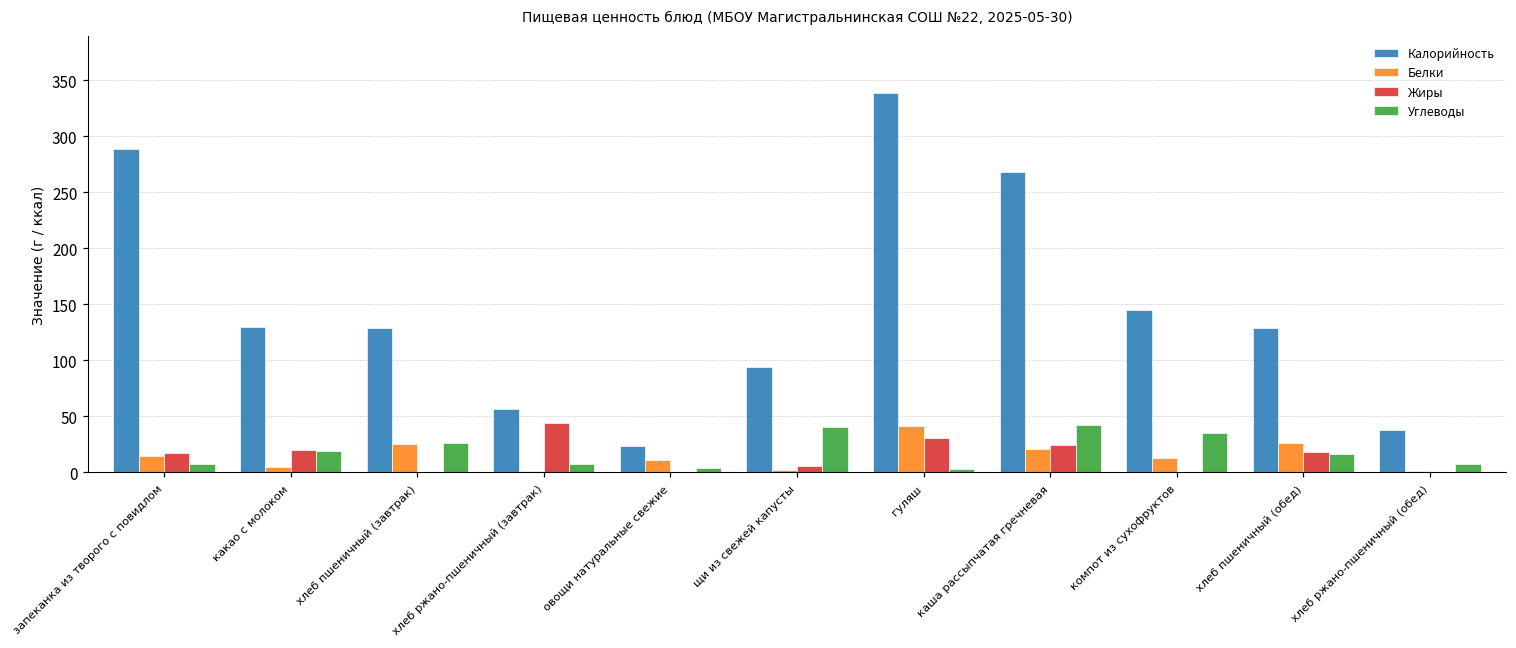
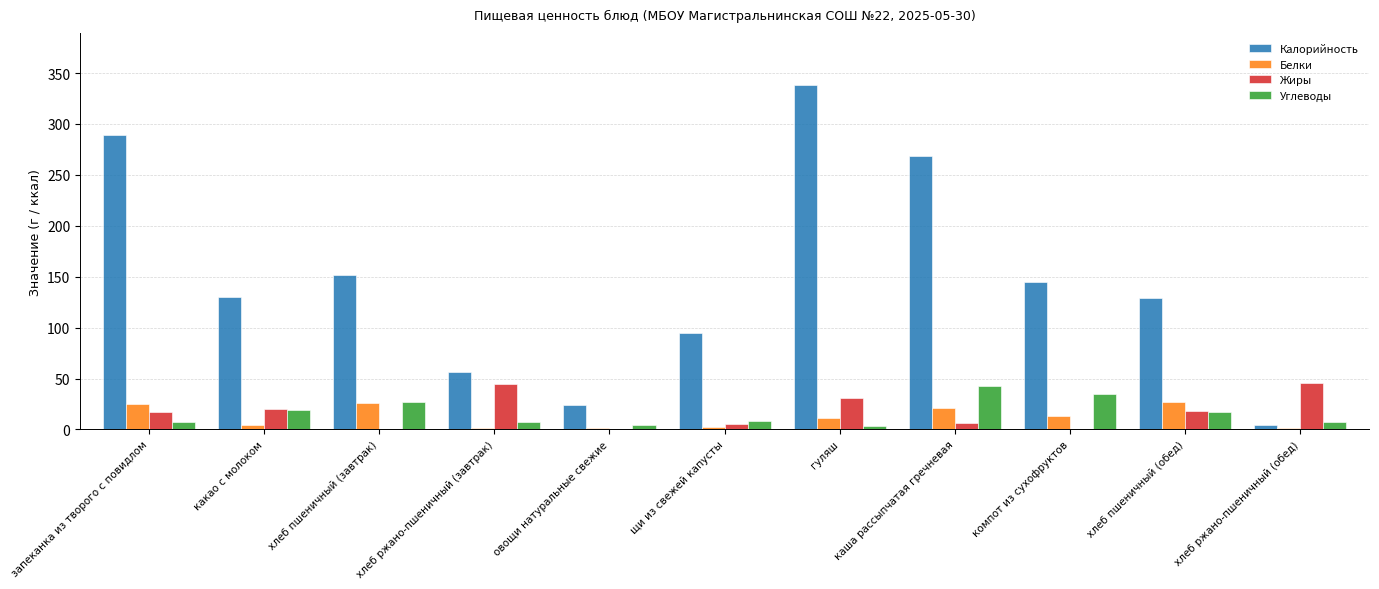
  {
    "Калорийность": {
      "запеканка из творого с повидлом": 289,
      "какао с молоком": 130,
-     "хлеб пшеничный (завтрак)": 129,
+     "хлеб пшеничный (завтрак)": 152,
      "хлеб ржано-пшеничный (завтрак)": 56,
      "овощи натуральные свежие": 24,
      "щи из свежей капусты": 94,
      "гуляш": 339,
      "каша рассыпчатая гречневая": 268,
      "компот из сухофруктов": 145,
      "хлеб пшеничный (обед)": 129,
-     "хлеб ржано-пшеничный (обед)": 38
+     "хлеб ржано-пшеничный (обед)": 5
    },
    "Белки": {
-     "запеканка из творого с повидлом": 15,
+     "запеканка из творого с повидлом": 25,
      "какао с молоком": 4,
      "хлеб пшеничный (завтрак)": 26,
-     "овощи натуральные свежие": 11,
+     "овощи натуральные свежие": 1,
      "щи из свежей капусты": 3,
-     "гуляш": 42,
+     "гуляш": 12,
      "каша рассыпчатая гречневая": 21,
      "компот из сухофруктов": 13,
      "хлеб пшеничный (обед)": 27
    },
    "Жиры": {
      "запеканка из творого с повидлом": 17,
      "какао с молоком": 20,
      "хлеб ржано-пшеничный (завтрак)": 44,
      "щи из свежей капусты": 5,
      "гуляш": 31,
-     "каша рассыпчатая гречневая": 25,
+     "каша рассыпчатая гречневая": 7,
      "хлеб пшеничный (обед)": 18,
-     "хлеб ржано-пшеничный (обед)": 0
+     "хлеб ржано-пшеничный (обед)": 46
    },
    "Углеводы": {
      "запеканка из творого с повидлом": 8,
      "какао с молоком": 19,
      "хлеб пшеничный (завтрак)": 27,
      "хлеб ржано-пшеничный (завтрак)": 7,
      "овощи натуральные свежие": 4,
-     "щи из свежей капусты": 41,
+     "щи из свежей капусты": 9,
      "гуляш": 3,
      "каша рассыпчатая гречневая": 43,
      "компот из сухофруктов": 35,
      "хлеб пшеничный (обед)": 17,
      "хлеб ржано-пшеничный (обед)": 7
    }
  }
